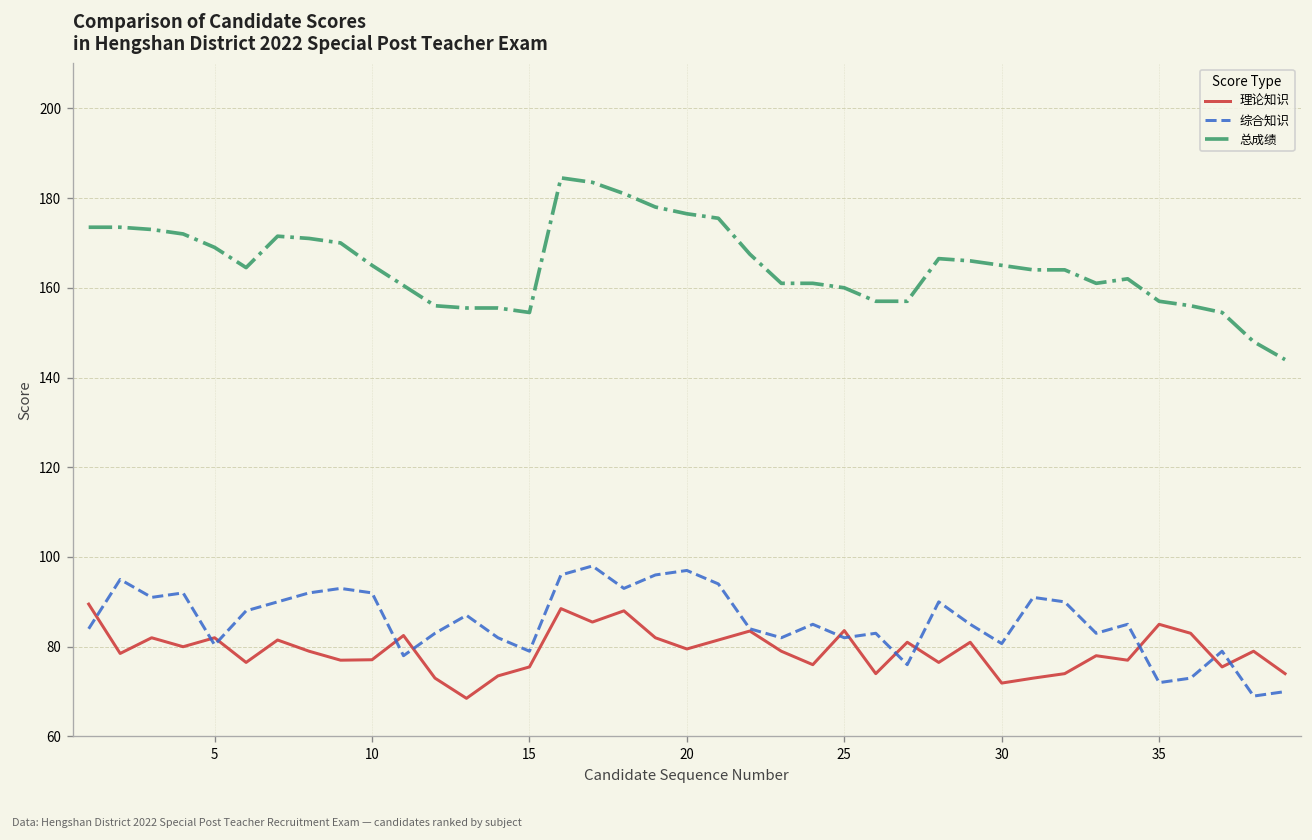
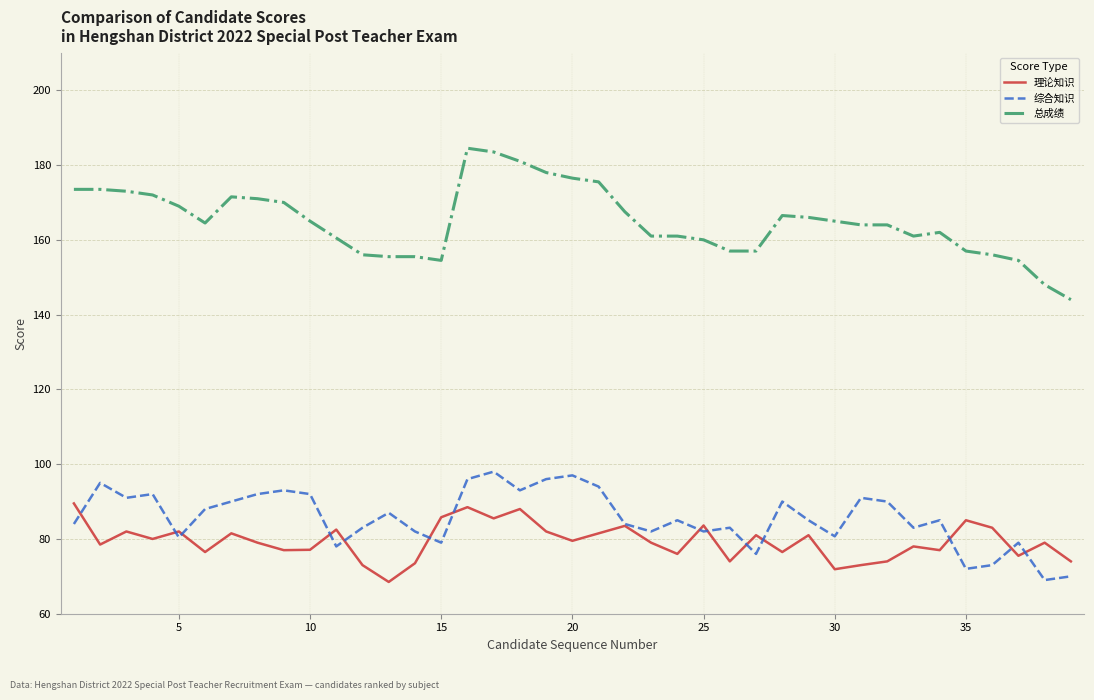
  {
    "理论知识": {
      "5": 82,
      "10": 77,
-     "15": 76,
+     "15": 86,
      "20": 80,
      "25": 84,
      "30": 72,
      "35": 85
    },
    "综合知识": {
      "5": 80,
      "10": 92,
      "15": 79,
      "20": 97,
      "25": 82,
      "30": 81,
      "35": 72
    },
    "总成绩": {
      "5": 169,
      "10": 165,
      "15": 155,
      "20": 177,
      "25": 160,
      "30": 165,
      "35": 157
    }
  }
